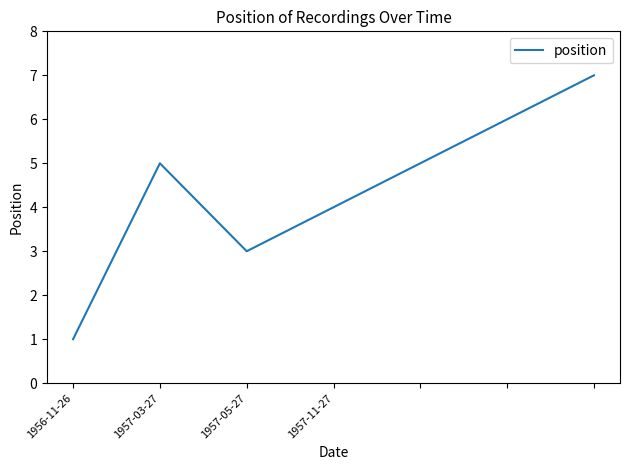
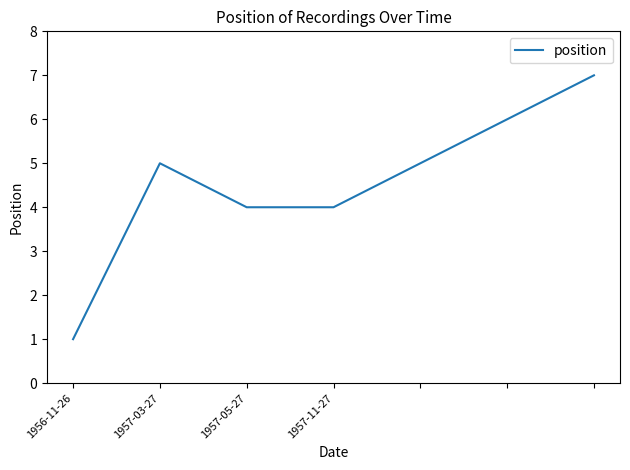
  {
    "1956-11-26": 1,
    "1957-03-27": 5,
-   "1957-05-27": 3,
+   "1957-05-27": 4,
    "1957-11-27": 4
  }
